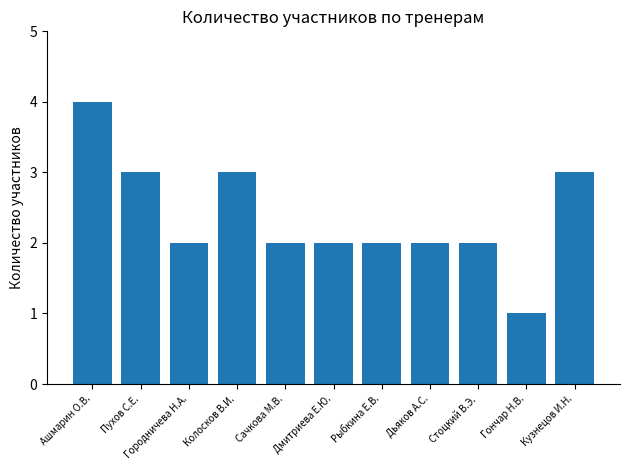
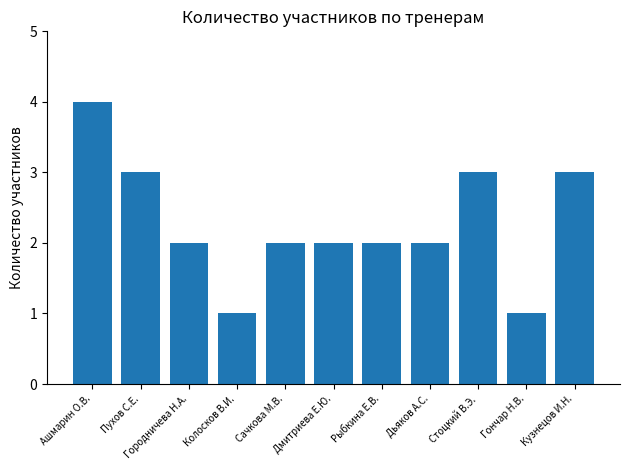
  {
    "Ашмарин О.В.": 4,
    "Пухов С.Е.": 3,
    "Городничева Н.А.": 2,
-   "Колосков В.И.": 3,
+   "Колосков В.И.": 1,
    "Сачкова М.В.": 2,
    "Дмитриева Е.Ю.": 2,
    "Рыбкина Е.В.": 2,
    "Дьяков А.С.": 2,
-   "Стоцкий В.Э.": 2,
+   "Стоцкий В.Э.": 3,
    "Гончар Н.В.": 1,
    "Кузнецов И.Н.": 3
  }
